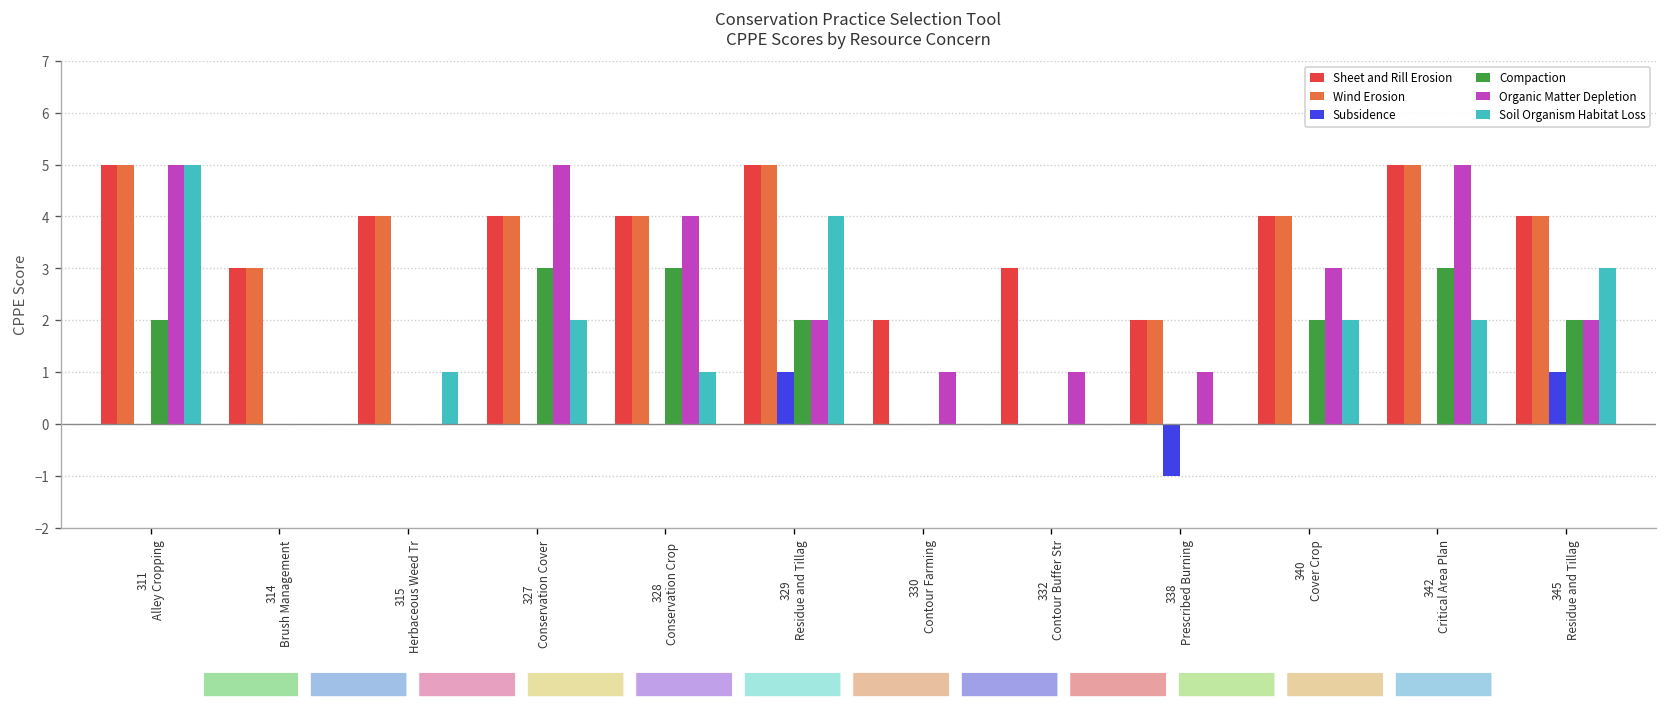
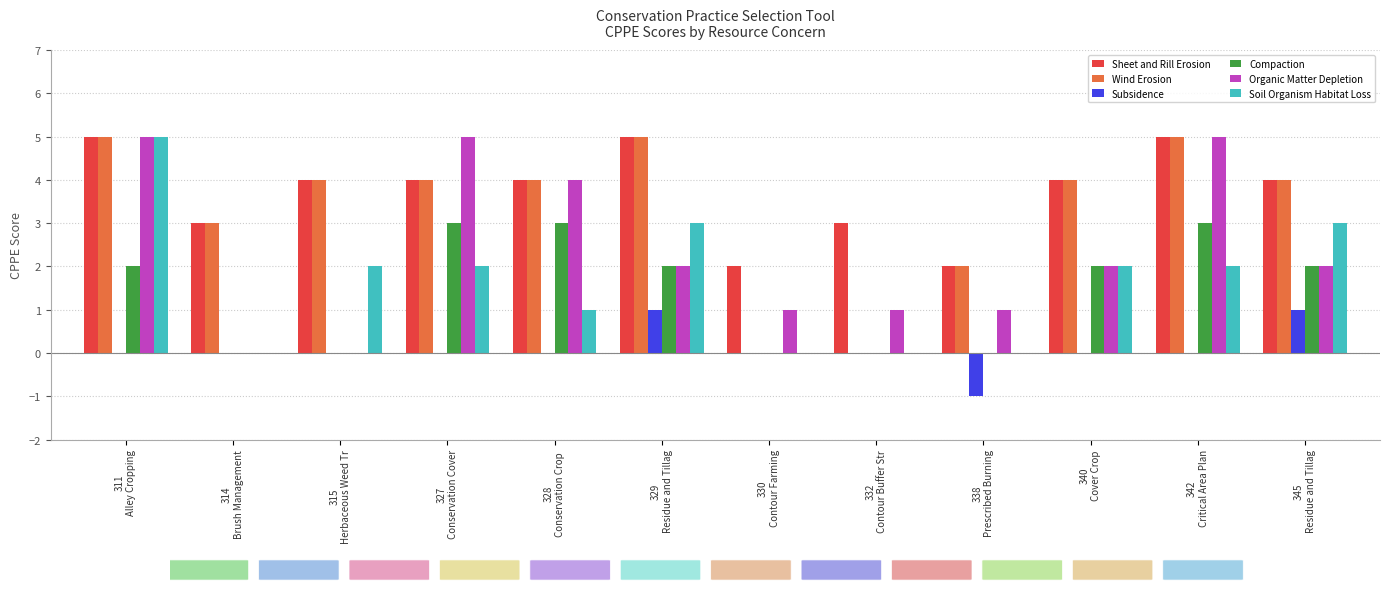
  {
    "Subsidence": {
      "311 Alley Cropping": 0,
      "314 Brush Management": 0,
      "315 Herbaceous Weed Tr": 0,
      "327 Conservation Cover": 0,
      "328 Conservation Crop": 0,
      "329 Residue and Tillag": 1,
      "330 Contour Farming": 0,
      "332 Contour Buffer Str": 0,
      "338 Prescribed Burning": -1,
      "340 Cover Crop": 0,
      "342 Critical Area Plan": 0,
      "345 Residue and Tillag": 1
    },
    "Compaction": {
      "311 Alley Cropping": 2,
      "314 Brush Management": 0,
      "315 Herbaceous Weed Tr": 0,
      "327 Conservation Cover": 3,
      "328 Conservation Crop": 3,
      "329 Residue and Tillag": 2,
      "330 Contour Farming": 0,
      "332 Contour Buffer Str": 0,
      "338 Prescribed Burning": 0,
      "340 Cover Crop": 2,
      "342 Critical Area Plan": 3,
      "345 Residue and Tillag": 2
    },
    "Organic Matter Depletion": {
      "311 Alley Cropping": 5,
      "314 Brush Management": 0,
      "315 Herbaceous Weed Tr": 0,
      "327 Conservation Cover": 5,
      "328 Conservation Crop": 4,
      "329 Residue and Tillag": 2,
      "330 Contour Farming": 1,
      "332 Contour Buffer Str": 1,
      "338 Prescribed Burning": 1,
-     "340 Cover Crop": 3,
+     "340 Cover Crop": 2,
      "342 Critical Area Plan": 5,
      "345 Residue and Tillag": 2
    },
    "Soil Organism Habitat Loss": {
      "311 Alley Cropping": 5,
      "314 Brush Management": 0,
-     "315 Herbaceous Weed Tr": 1,
+     "315 Herbaceous Weed Tr": 2,
      "327 Conservation Cover": 2,
      "328 Conservation Crop": 1,
-     "329 Residue and Tillag": 4,
+     "329 Residue and Tillag": 3,
      "330 Contour Farming": 0,
      "332 Contour Buffer Str": 0,
      "338 Prescribed Burning": 0,
      "340 Cover Crop": 2,
      "342 Critical Area Plan": 2,
      "345 Residue and Tillag": 3
    }
  }
